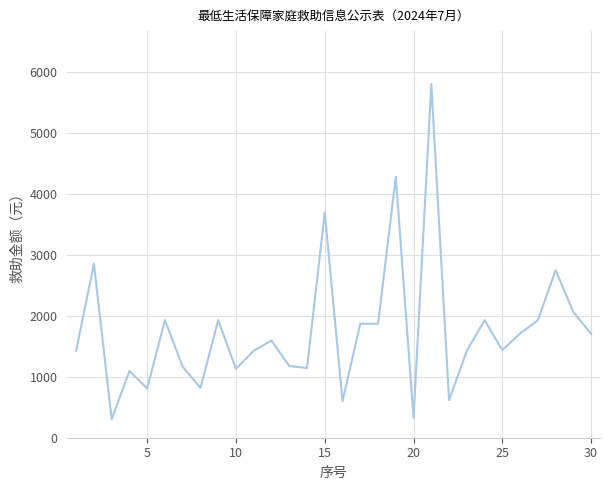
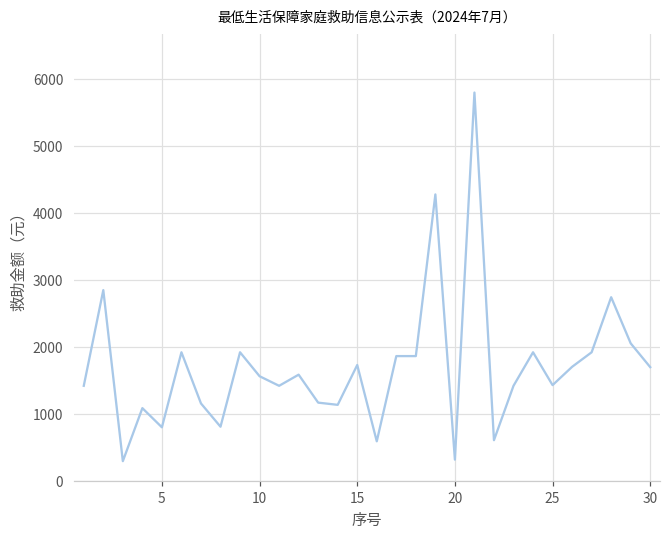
  {
    "5": 800,
-   "10": 1100,
-   "15": 3700,
+   "10": 1600,
+   "15": 1700,
    "20": 300,
    "25": 1400,
    "30": 1700
  }
